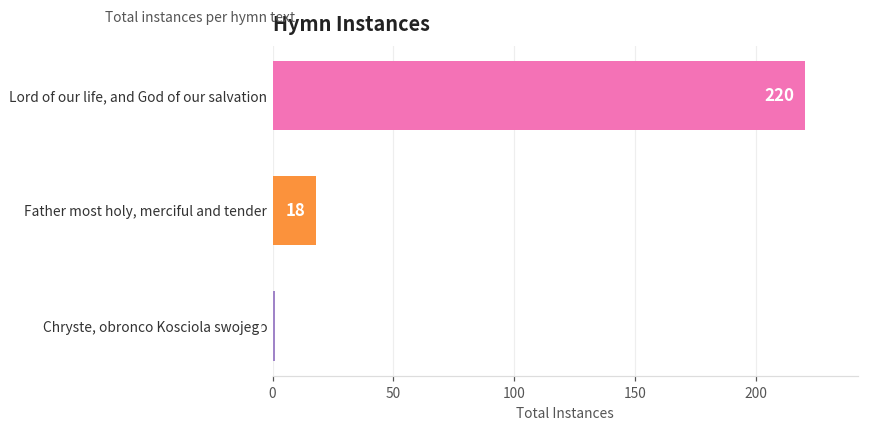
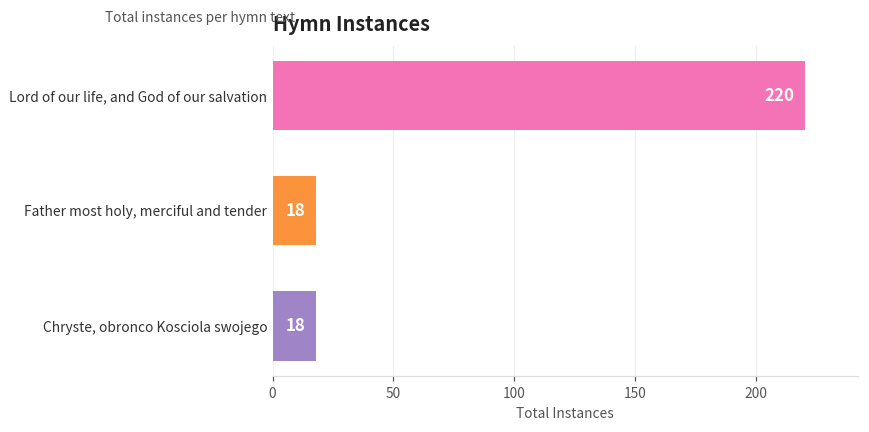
  {
-   "Chryste, obronco Kosciola swojego": 1
+   "Chryste, obronco Kosciola swojego": 18
  }
